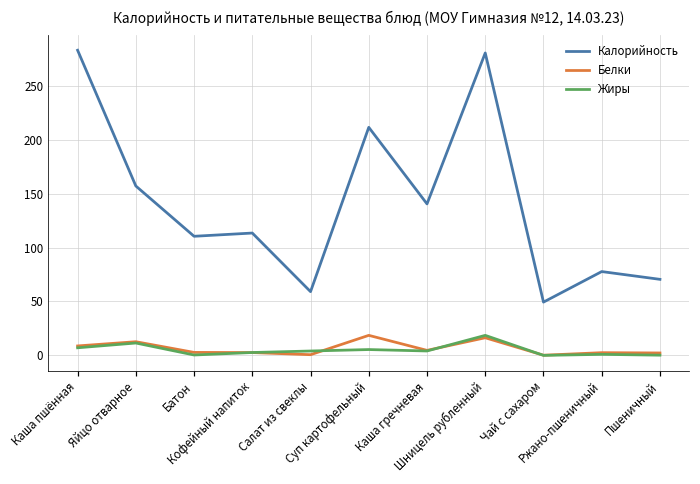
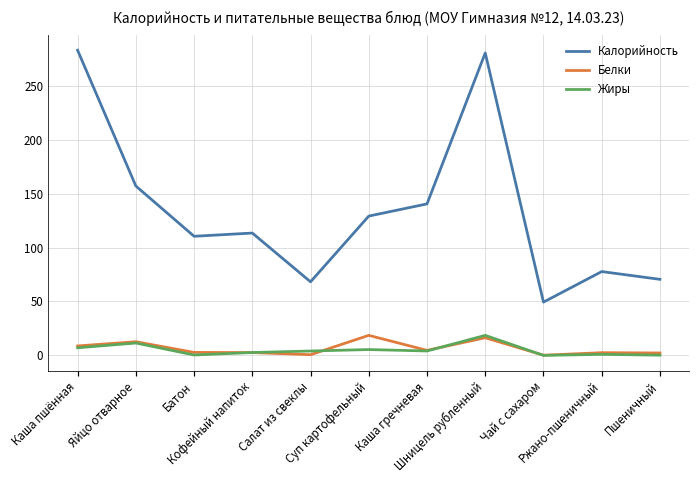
  {
    "Калорийность": {
      "Каша пшённая": 280,
      "Яйцо отварное": 160,
      "Батон": 110,
      "Кофейный напиток": 110,
-     "Салат из свеклы": 60,
-     "Суп картофельный": 210,
+     "Салат из свеклы": 70,
+     "Суп картофельный": 130,
      "Каша гречневая": 140,
      "Шницель рубленный": 280,
      "Чай с сахаром": 50,
      "Ржано-пшеничный": 80,
      "Пшеничный": 70
    },
    "Белки": {
      "Салат из свеклы": 0,
      "Суп картофельный": 20
    },
    "Жиры": {
      "Салат из свеклы": 0,
      "Суп картофельный": 10
    }
  }
